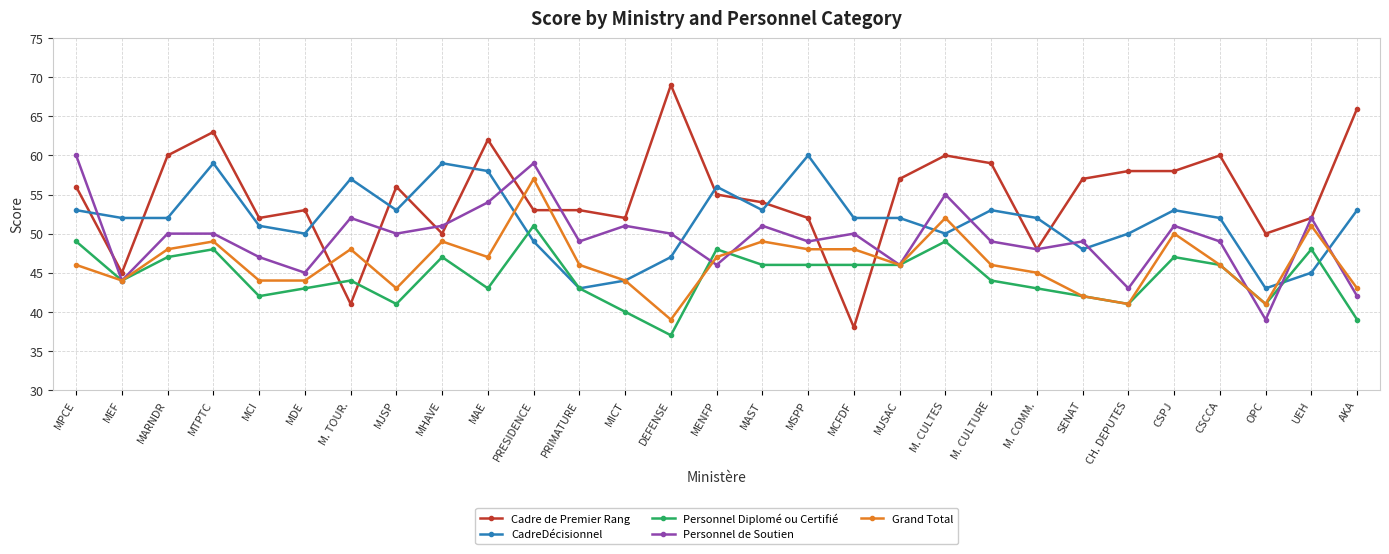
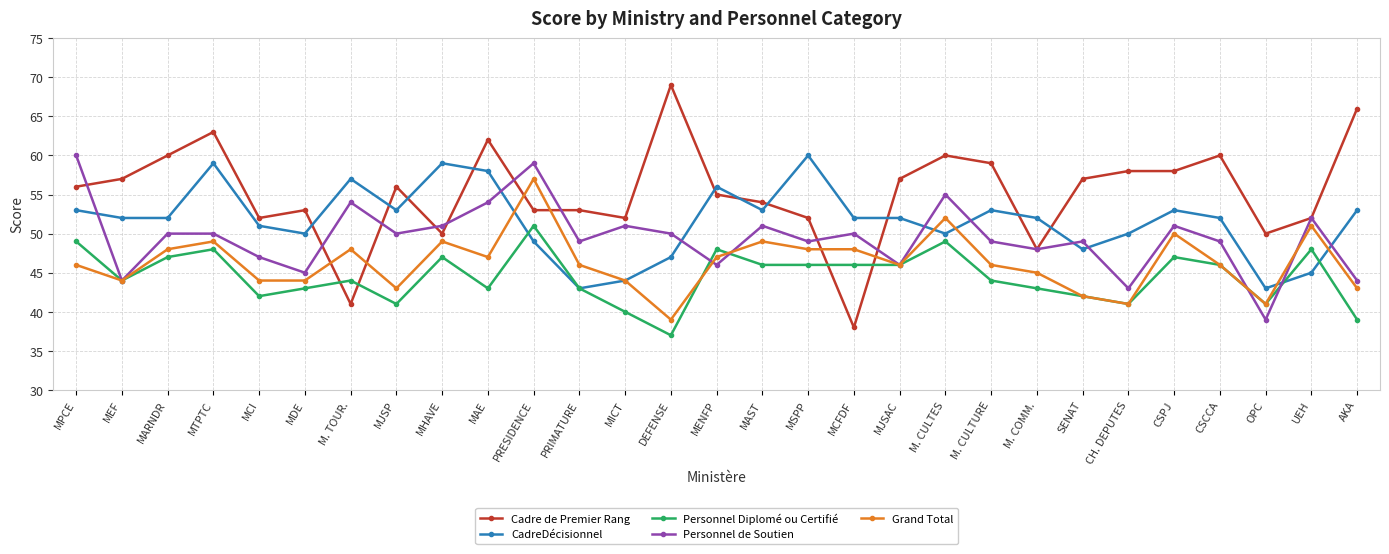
  {
    "Cadre de Premier Rang": {
      "MPCE": 56,
-     "MEF": 45,
+     "MEF": 57,
      "MARNDR": 60,
      "MTPTC": 63,
      "MCI": 52,
      "MDE": 53,
      "M. TOUR.": 41,
      "MJSP": 56,
      "MHAVE": 50,
      "MAE": 62,
      "PRESIDENCE": 53,
      "PRIMATURE": 53,
      "MICT": 52,
      "DEFENSE": 69,
      "MENFP": 55,
      "MAST": 54,
      "MSPP": 52,
      "MCFDF": 38,
      "MJSAC": 57,
      "M. CULTES": 60,
      "M. CULTURE": 59,
      "SENAT": 57,
      "CH. DEPUTES": 58,
      "CSPJ": 58,
      "CSCCA": 60,
      "OPC": 50,
      "AKA": 66
    },
    "CadreDécisionnel": {
      "MPCE": 53,
      "MEF": 52,
      "MARNDR": 52,
      "MTPTC": 59,
      "MCI": 51,
      "MDE": 50,
      "M. TOUR.": 57,
      "MJSP": 53,
      "MHAVE": 59,
      "MAE": 58,
      "PRESIDENCE": 49,
      "DEFENSE": 47,
      "MENFP": 56,
      "MAST": 53,
      "MSPP": 60,
      "MCFDF": 52,
      "MJSAC": 52,
      "M. CULTES": 50,
      "M. CULTURE": 53,
      "M. COMM.": 52,
      "SENAT": 48,
      "CH. DEPUTES": 50,
      "CSPJ": 53,
      "CSCCA": 52,
      "OPC": 43,
      "UEH": 45,
      "AKA": 53
    },
    "Personnel Diplomé ou Certifié": {
      "MPCE": 49,
      "MARNDR": 47,
      "MTPTC": 48,
      "MCI": 42,
      "MDE": 43,
      "M. TOUR.": 44,
      "MJSP": 41,
      "MHAVE": 47,
      "MAE": 43,
      "PRESIDENCE": 51,
      "MICT": 40,
      "DEFENSE": 37,
      "MENFP": 48,
      "MAST": 46,
      "MSPP": 46,
      "MCFDF": 46,
      "M. CULTES": 49,
      "M. CULTURE": 44,
      "M. COMM.": 43,
      "CSPJ": 47,
      "UEH": 48,
      "AKA": 39
    },
    "Personnel de Soutien": {
      "MPCE": 60,
      "MARNDR": 50,
      "MTPTC": 50,
      "MCI": 47,
      "MDE": 45,
-     "M. TOUR.": 52,
+     "M. TOUR.": 54,
      "MJSP": 50,
      "MHAVE": 51,
      "MAE": 54,
      "PRESIDENCE": 59,
      "PRIMATURE": 49,
      "MICT": 51,
      "DEFENSE": 50,
      "MENFP": 46,
      "MAST": 51,
      "MSPP": 49,
      "MCFDF": 50,
      "M. CULTES": 55,
      "M. CULTURE": 49,
      "SENAT": 49,
      "CH. DEPUTES": 43,
      "CSPJ": 51,
      "CSCCA": 49,
      "OPC": 39,
-     "AKA": 42
+     "AKA": 44
    },
    "Grand Total": {
      "MPCE": 46,
      "MARNDR": 48,
      "MTPTC": 49,
      "MCI": 44,
      "MDE": 44,
      "M. TOUR.": 48,
      "MJSP": 43,
      "MHAVE": 49,
      "MAE": 47,
      "PRESIDENCE": 57,
      "PRIMATURE": 46,
      "DEFENSE": 39,
      "MENFP": 47,
      "MAST": 49,
      "MSPP": 48,
      "MCFDF": 48,
      "M. CULTES": 52,
      "M. CULTURE": 46,
      "M. COMM.": 45,
      "CSPJ": 50,
      "UEH": 51,
      "AKA": 43
    }
  }
